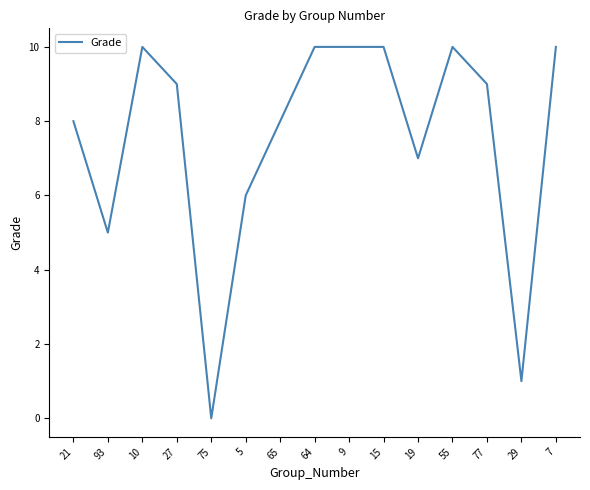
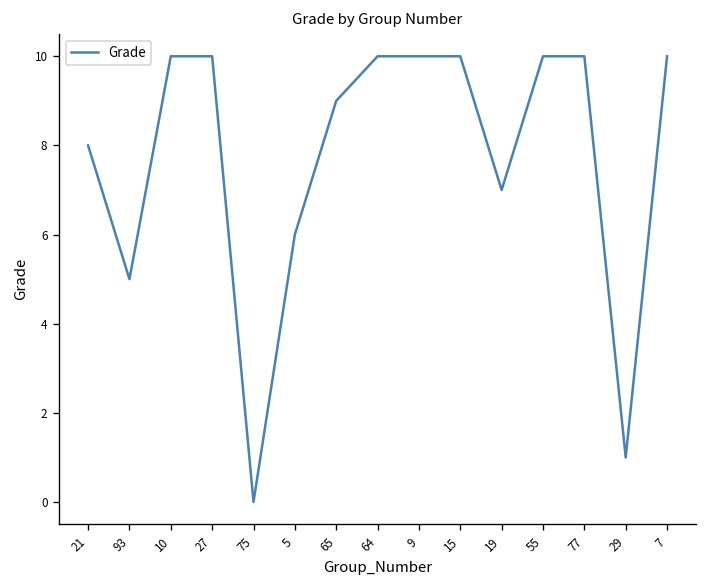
  {
    "21": 8,
    "93": 5,
    "10": 10,
-   "27": 9,
+   "27": 10,
    "75": 0,
    "5": 6,
-   "65": 8,
+   "65": 9,
    "64": 10,
    "9": 10,
    "15": 10,
    "19": 7,
    "55": 10,
-   "77": 9,
+   "77": 10,
    "29": 1,
    "7": 10
  }
